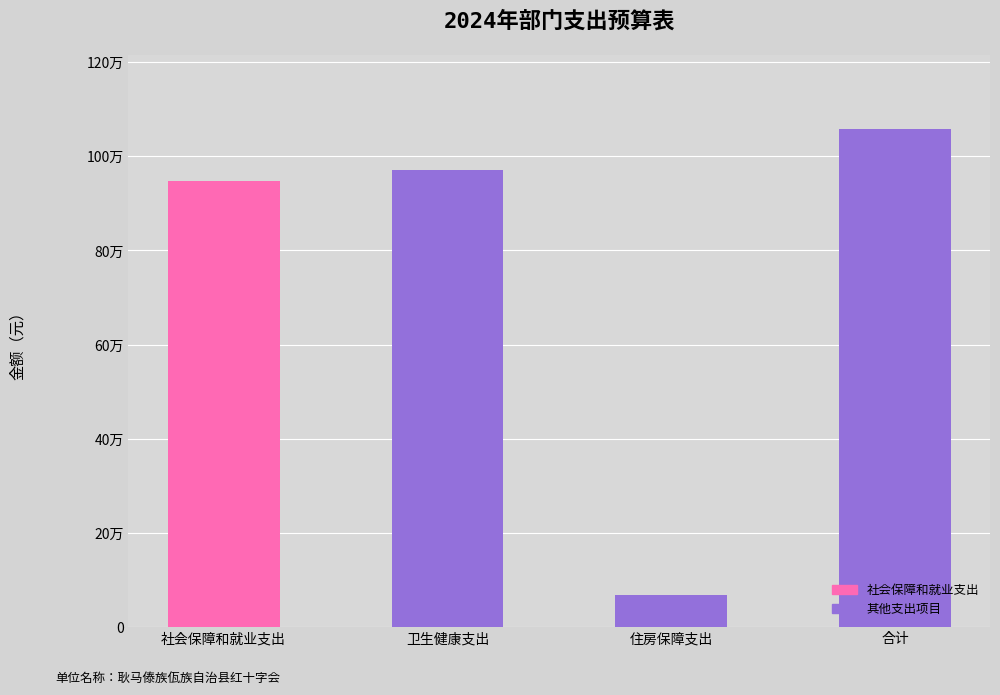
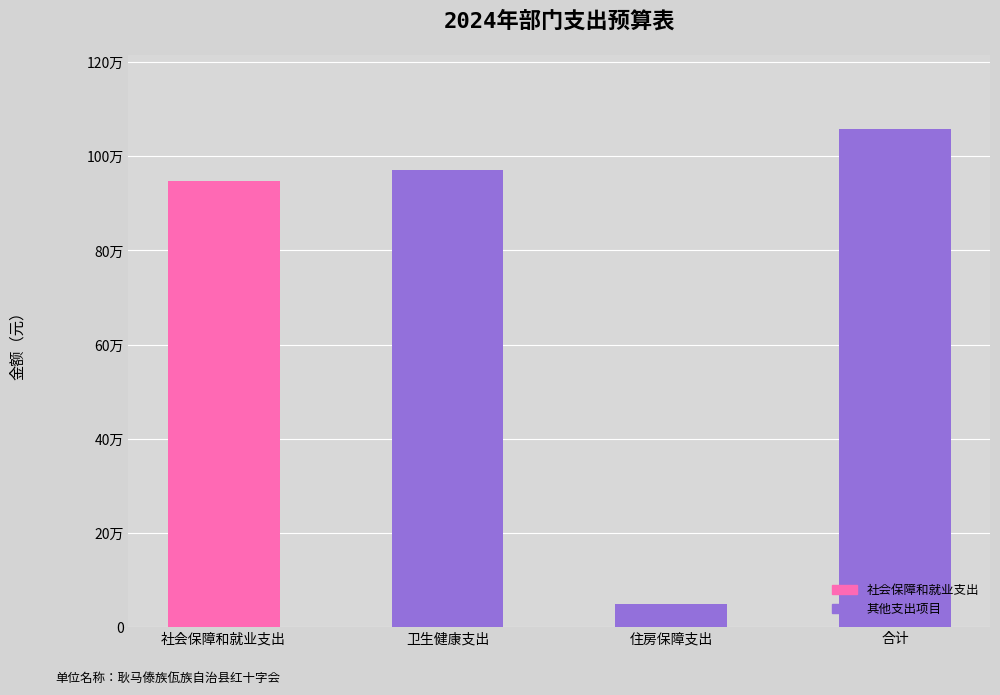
  {
    "社会保障和就业支出": "95万",
    "卫生健康支出": "97万",
-   "住房保障支出": "7万",
+   "住房保障支出": "5万",
    "合计": "106万"
  }
